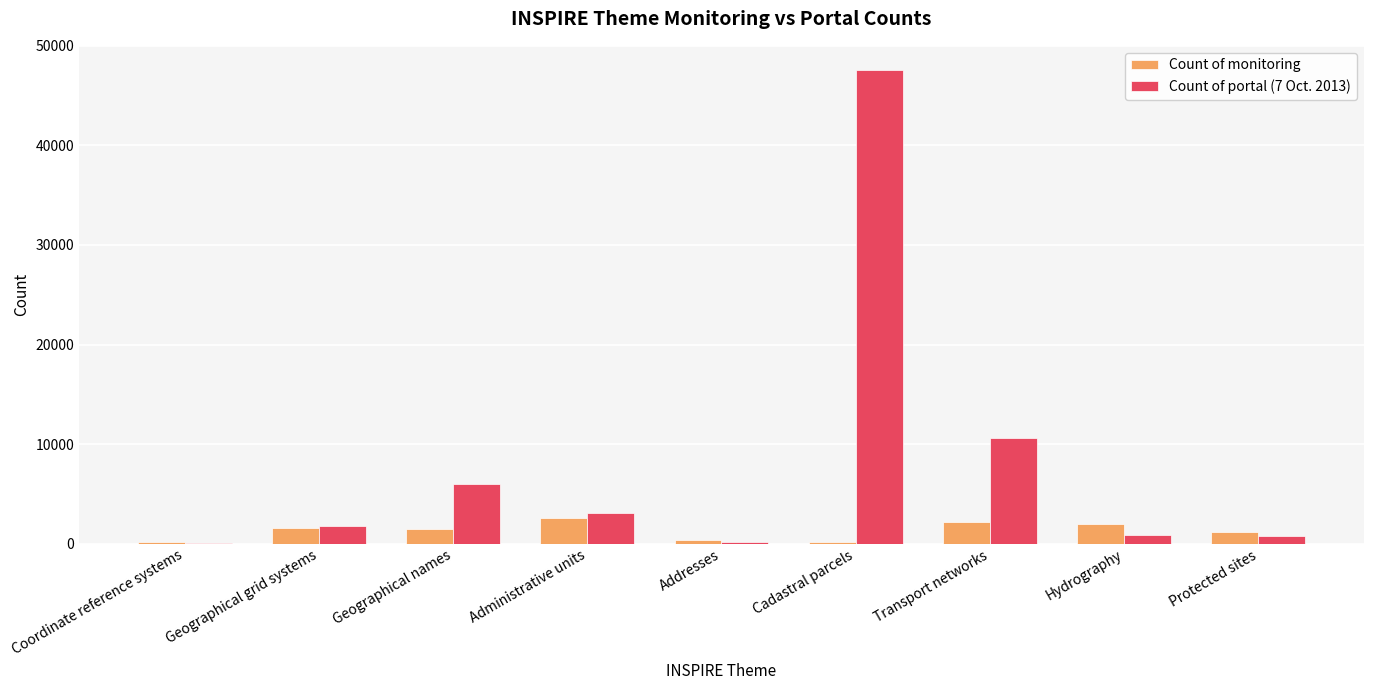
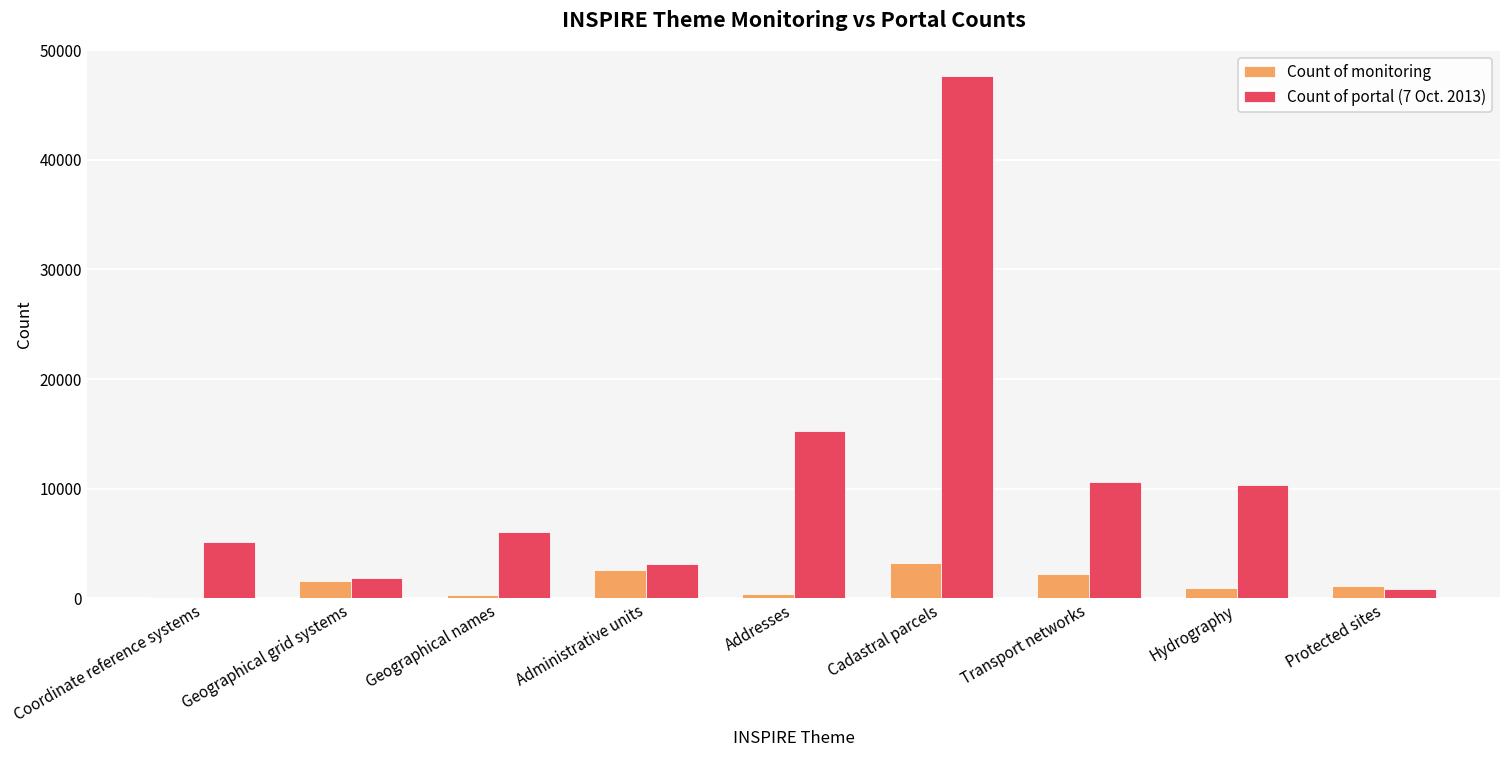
  {
    "Count of monitoring": {
      "Geographical grid systems": 2000,
-     "Geographical names": 1000,
+     "Geographical names": 0,
      "Administrative units": 3000,
      "Addresses": 0,
-     "Cadastral parcels": 0,
+     "Cadastral parcels": 3000,
      "Transport networks": 2000,
-     "Hydrography": 2000,
+     "Hydrography": 1000,
      "Protected sites": 1000
    },
    "Count of portal (7 Oct. 2013)": {
-     "Coordinate reference systems": 0,
+     "Coordinate reference systems": 5000,
      "Geographical grid systems": 2000,
      "Geographical names": 6000,
      "Administrative units": 3000,
-     "Addresses": 0,
+     "Addresses": 15000,
      "Cadastral parcels": 48000,
      "Transport networks": 11000,
-     "Hydrography": 1000,
+     "Hydrography": 10000,
      "Protected sites": 1000
    }
  }
